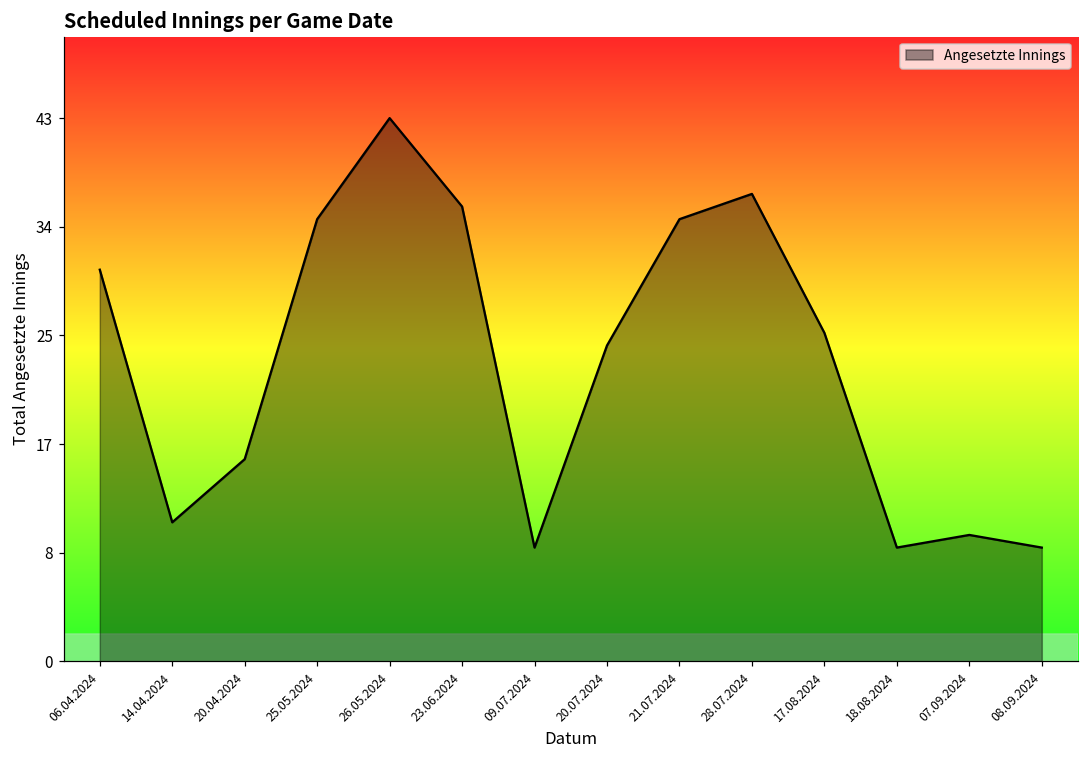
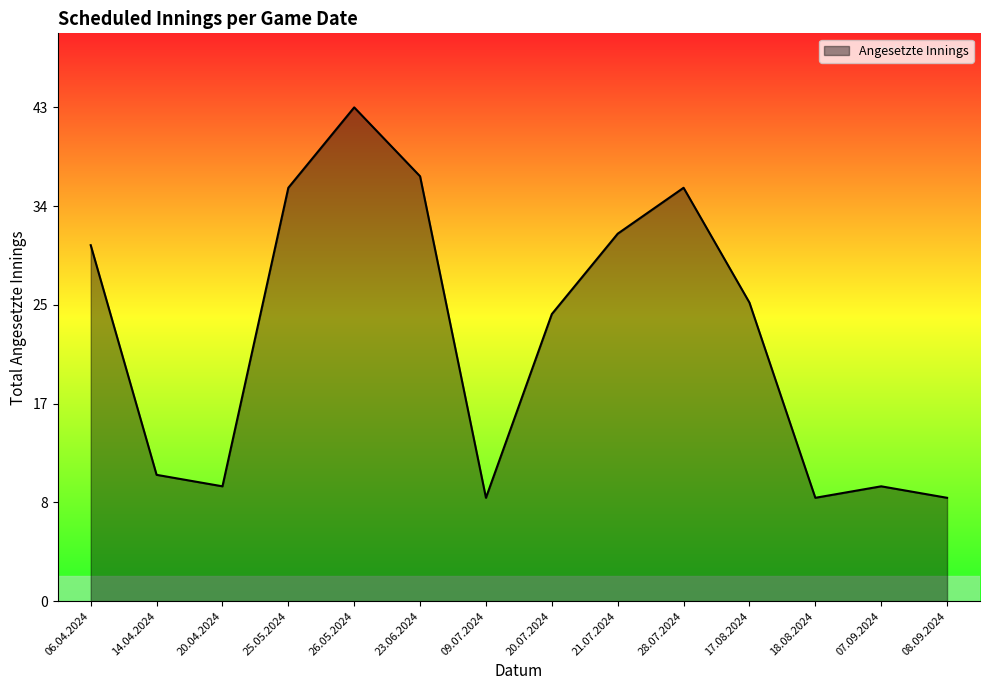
  {
    "06.04.2024": 31,
    "14.04.2024": 11,
-   "20.04.2024": 16,
-   "25.05.2024": 35,
+   "20.04.2024": 10,
+   "25.05.2024": 36,
    "26.05.2024": 43,
-   "23.06.2024": 36,
+   "23.06.2024": 37,
    "09.07.2024": 9,
    "20.07.2024": 25,
-   "21.07.2024": 35,
-   "28.07.2024": 37,
+   "21.07.2024": 32,
+   "28.07.2024": 36,
    "17.08.2024": 26,
    "18.08.2024": 9,
    "07.09.2024": 10,
    "08.09.2024": 9
  }
